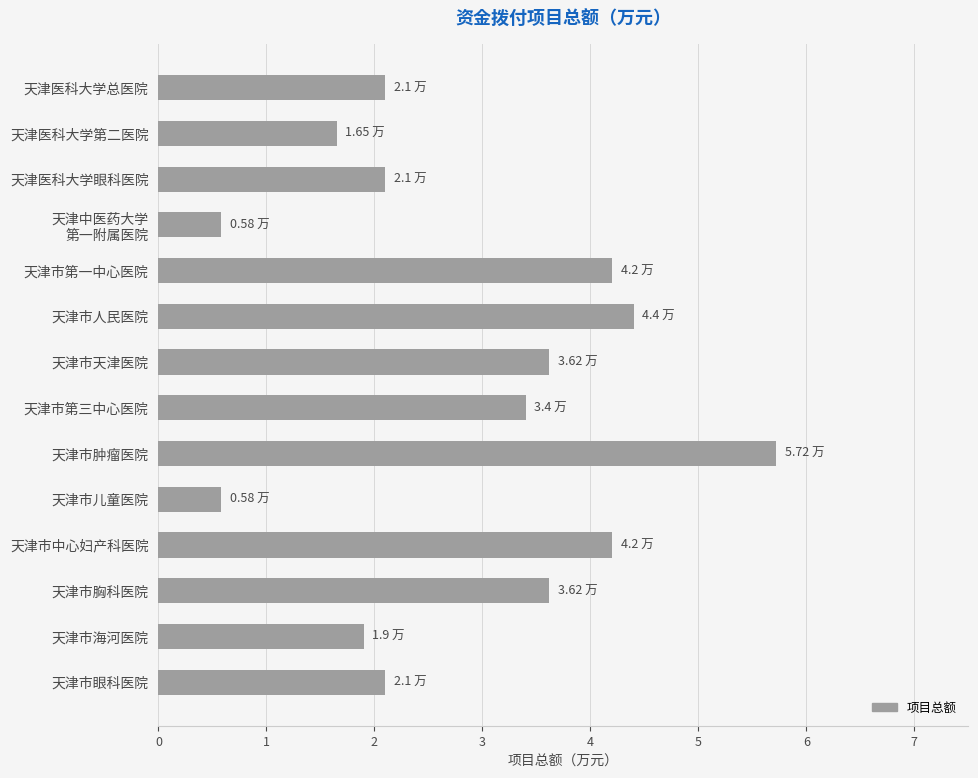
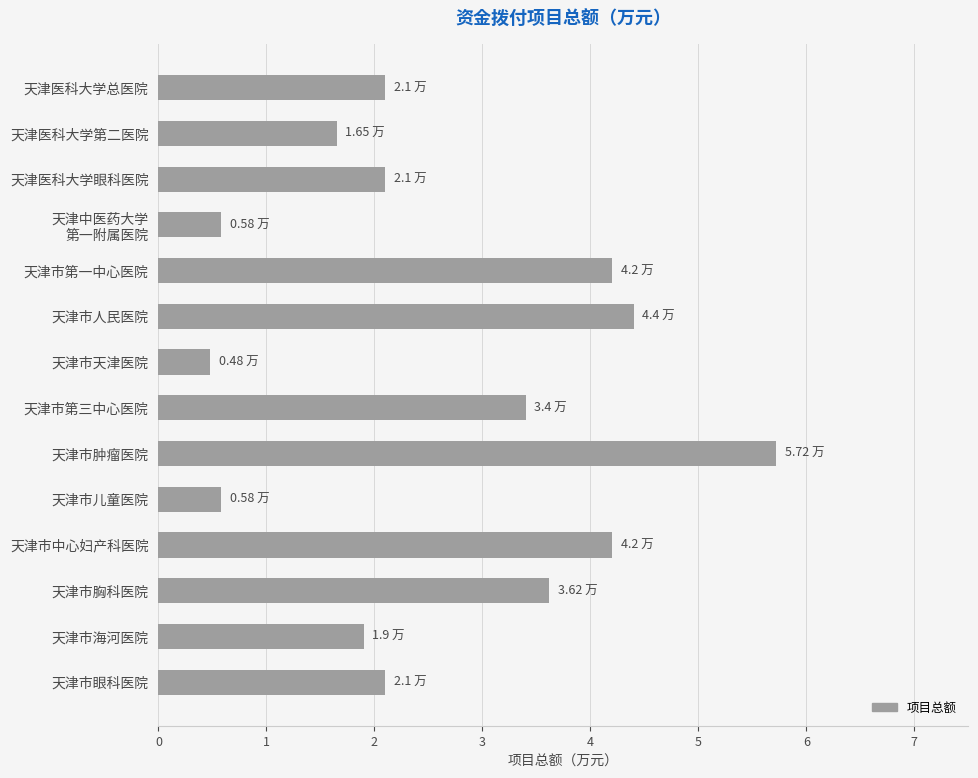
  {
    "天津医科大学总医院": 2.1,
    "天津医科大学第二医院": 1.65,
    "天津医科大学眼科医院": 2.1,
    "天津中医药大学 第一附属医院": 0.58,
    "天津市第一中心医院": 4.2,
    "天津市人民医院": 4.4,
-   "天津市天津医院": 3.62,
+   "天津市天津医院": 0.48,
    "天津市第三中心医院": 3.4,
    "天津市肿瘤医院": 5.72,
    "天津市儿童医院": 0.58,
    "天津市中心妇产科医院": 4.2,
    "天津市胸科医院": 3.62,
    "天津市海河医院": 1.9,
    "天津市眼科医院": 2.1
  }
